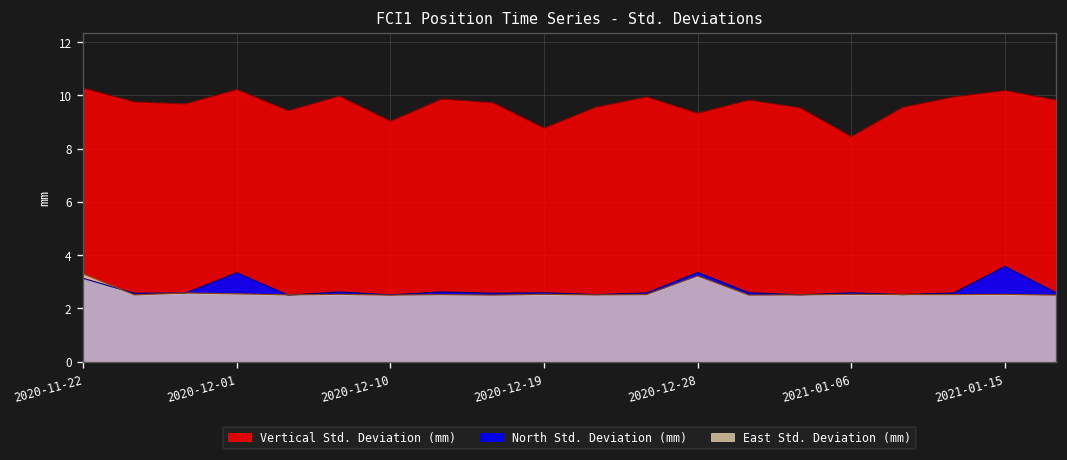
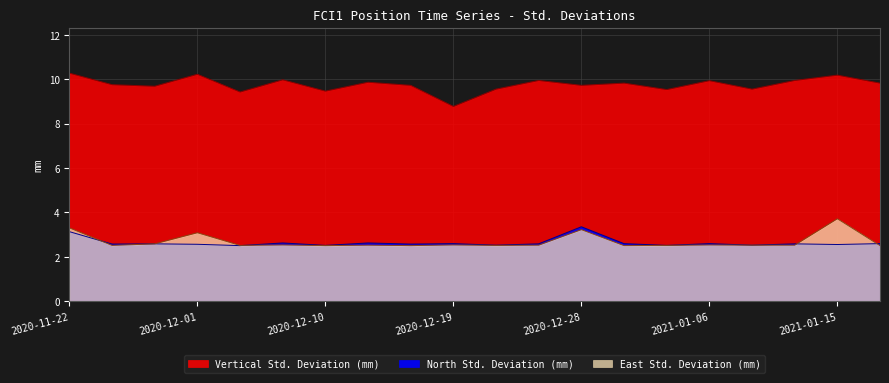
  {
    "Vertical Std. Deviation (mm)": {
      "2020-11-22": 10.3,
      "2020-12-01": 10.2,
-     "2020-12-10": 9.0,
+     "2020-12-10": 9.5,
      "2020-12-19": 8.8,
-     "2020-12-28": 9.3,
-     "2021-01-06": 8.5,
+     "2020-12-28": 9.7,
+     "2021-01-06": 9.9,
      "2021-01-15": 10.2
    },
    "North Std. Deviation (mm)": {
      "2020-11-22": 3.1,
-     "2020-12-01": 3.3,
+     "2020-12-01": 2.6,
      "2020-12-28": 3.4,
-     "2021-01-15": 3.6
+     "2021-01-15": 2.6
    },
    "East Std. Deviation (mm)": {
      "2020-11-22": 3.3,
-     "2020-12-01": 2.6,
+     "2020-12-01": 3.1,
      "2020-12-28": 3.2,
-     "2021-01-15": 2.5
+     "2021-01-15": 3.7
    }
  }
